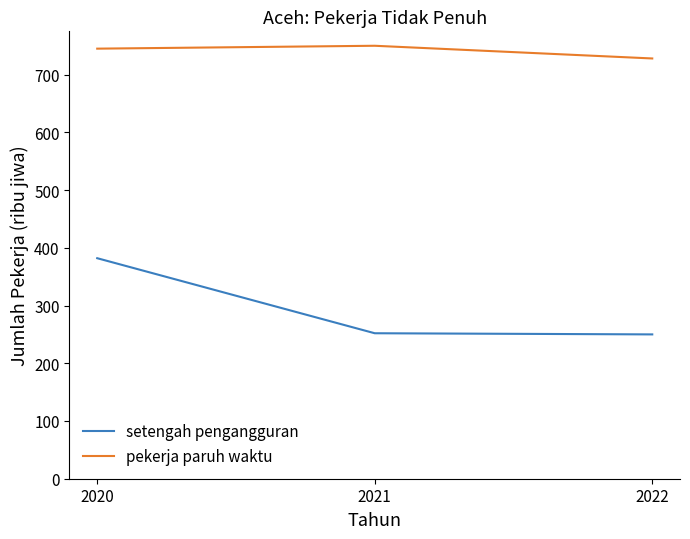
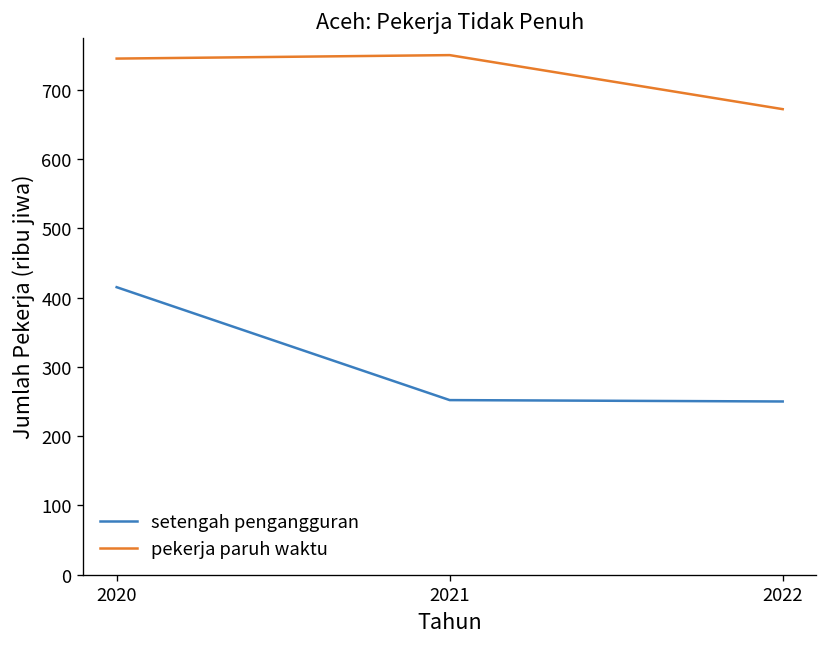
  {
    "setengah pengangguran": {
-     "2020": 380,
+     "2020": 420,
      "2021": 250,
      "2022": 250
    },
    "pekerja paruh waktu": {
      "2020": 750,
      "2021": 750,
-     "2022": 730
+     "2022": 670
    }
  }
